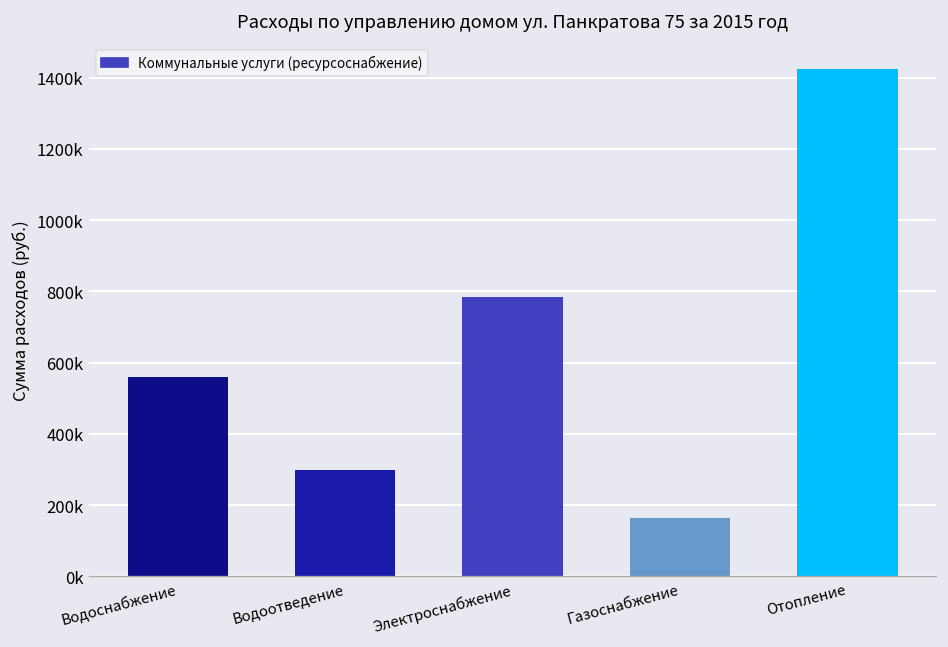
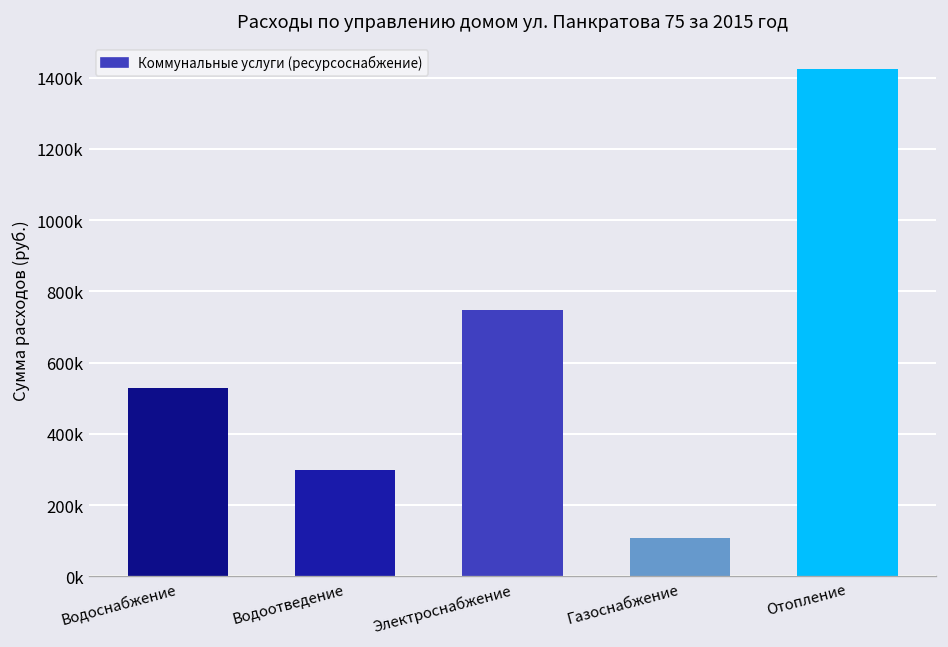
  {
-   "Водоснабжение": 560000,
+   "Водоснабжение": 530000,
    "Водоотведение": 300000,
-   "Электроснабжение": 780000,
-   "Газоснабжение": 160000,
+   "Электроснабжение": 750000,
+   "Газоснабжение": 110000,
    "Отопление": 1430000
  }
